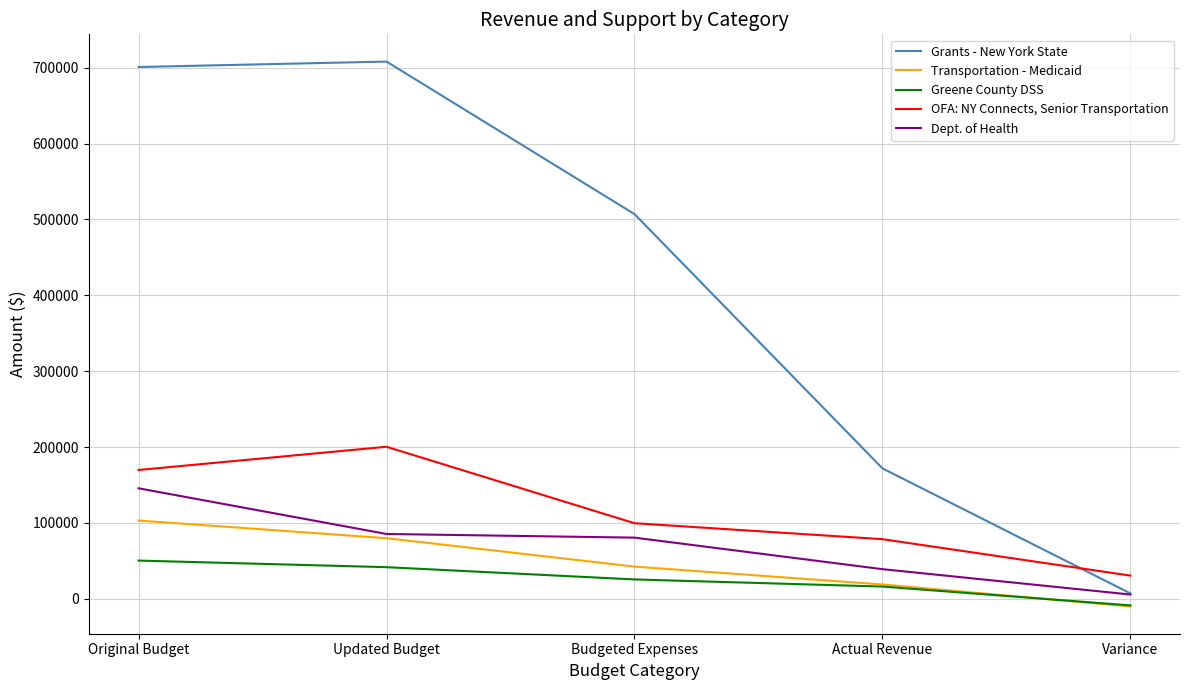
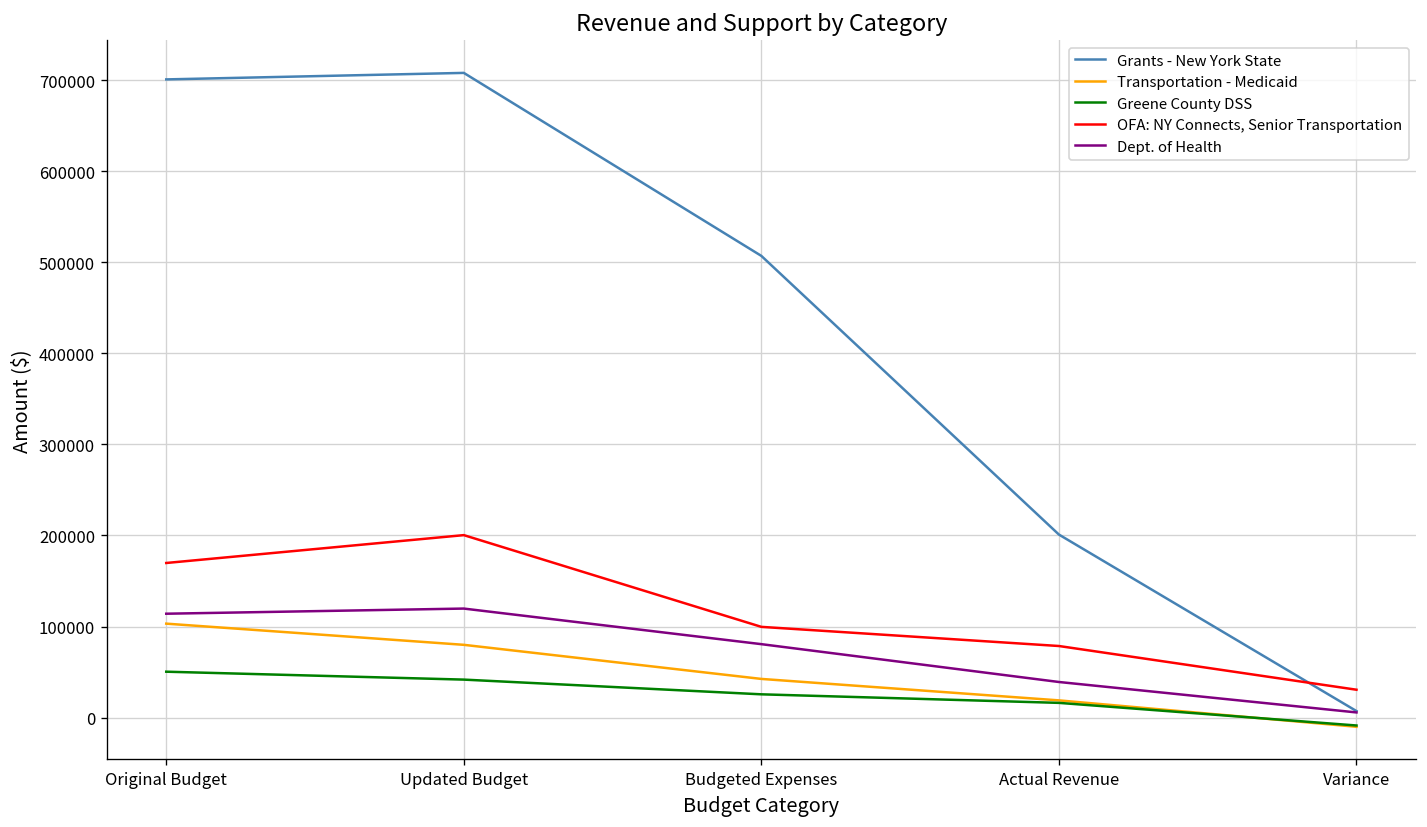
  {
    "Grants - New York State": {
      "Original Budget": 700000,
      "Updated Budget": 710000,
      "Budgeted Expenses": 510000,
-     "Actual Revenue": 170000
+     "Actual Revenue": 200000
    },
    "Transportation - Medicaid": {
      "Original Budget": 100000,
      "Updated Budget": 80000,
      "Budgeted Expenses": 40000
    },
    "Greene County DSS": {
      "Original Budget": 50000,
      "Updated Budget": 40000,
      "Budgeted Expenses": 30000
    },
    "OFA: NY Connects, Senior Transportation": {
      "Original Budget": 170000,
      "Updated Budget": 200000,
      "Budgeted Expenses": 100000,
      "Actual Revenue": 80000,
      "Variance": 30000
    },
    "Dept. of Health": {
-     "Original Budget": 150000,
-     "Updated Budget": 90000,
+     "Original Budget": 110000,
+     "Updated Budget": 120000,
      "Budgeted Expenses": 80000,
      "Actual Revenue": 40000
    }
  }
